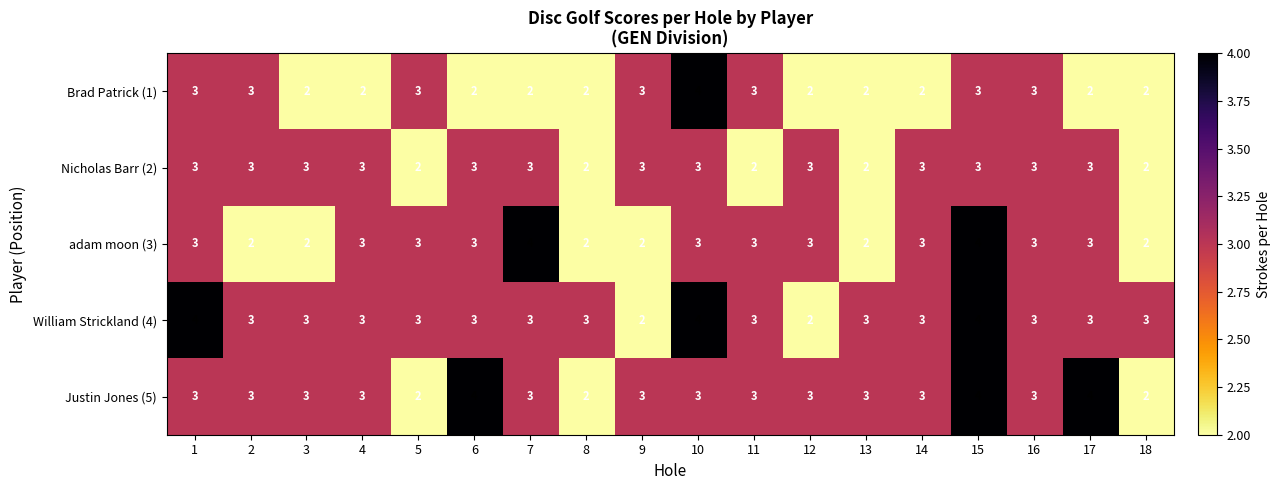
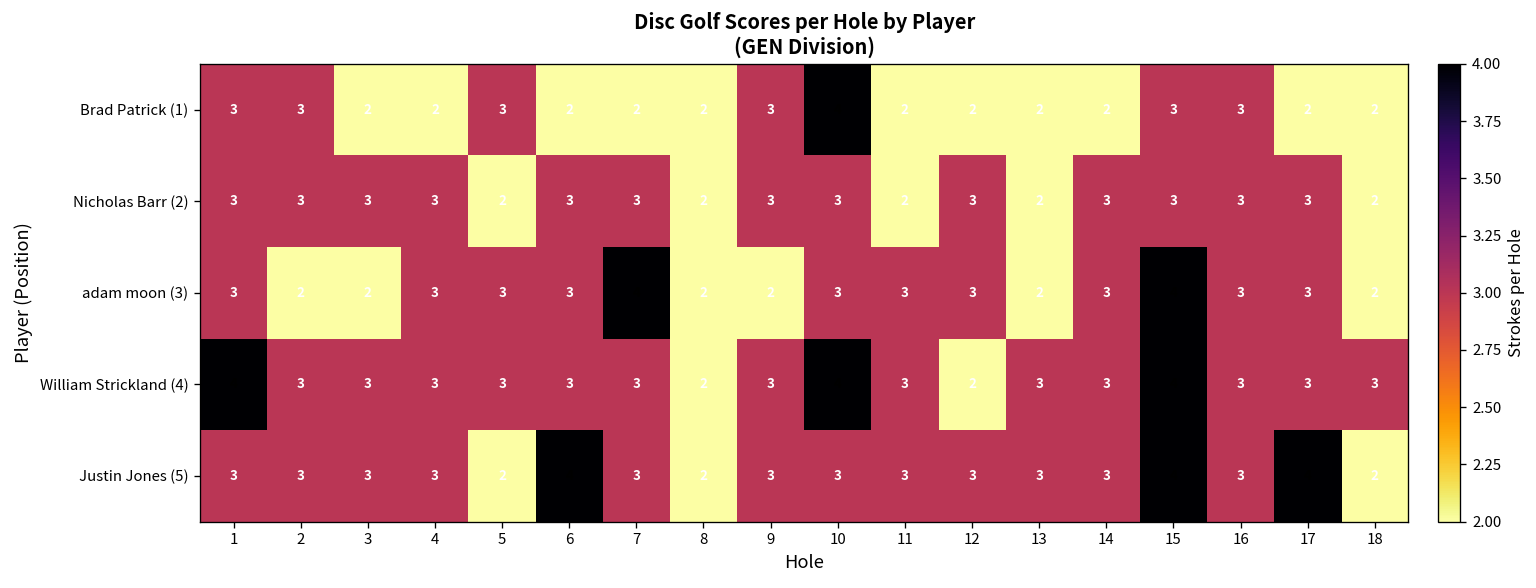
  {
    "Brad Patrick (1)": {
      "1": 3,
      "2": 3,
      "3": 2,
      "4": 2,
      "5": 3,
      "6": 2,
      "7": 2,
      "8": 2,
      "9": 3,
-     "11": 3,
+     "11": 2,
      "12": 2,
      "13": 2,
      "14": 2,
      "15": 3,
      "16": 3,
      "17": 2,
      "18": 2
    },
    "Nicholas Barr (2)": {
      "1": 3,
      "2": 3,
      "3": 3,
      "4": 3,
      "5": 2,
      "6": 3,
      "7": 3,
      "8": 2,
      "9": 3,
      "10": 3,
      "11": 2,
      "12": 3,
      "13": 2,
      "14": 3,
      "15": 3,
      "16": 3,
      "17": 3,
      "18": 2
    },
    "adam moon (3)": {
      "1": 3,
      "2": 2,
      "3": 2,
      "4": 3,
      "5": 3,
      "6": 3,
      "8": 2,
      "9": 2,
      "10": 3,
      "11": 3,
      "12": 3,
      "13": 2,
      "14": 3,
      "16": 3,
      "17": 3,
      "18": 2
    },
    "William Strickland (4)": {
      "2": 3,
      "3": 3,
      "4": 3,
      "5": 3,
      "6": 3,
      "7": 3,
-     "8": 3,
-     "9": 2,
+     "8": 2,
+     "9": 3,
      "11": 3,
      "12": 2,
      "13": 3,
      "14": 3,
      "16": 3,
      "17": 3,
      "18": 3
    },
    "Justin Jones (5)": {
      "1": 3,
      "2": 3,
      "3": 3,
      "4": 3,
      "5": 2,
      "7": 3,
      "8": 2,
      "9": 3,
      "10": 3,
      "11": 3,
      "12": 3,
      "13": 3,
      "14": 3,
      "16": 3,
      "18": 2
    }
  }
